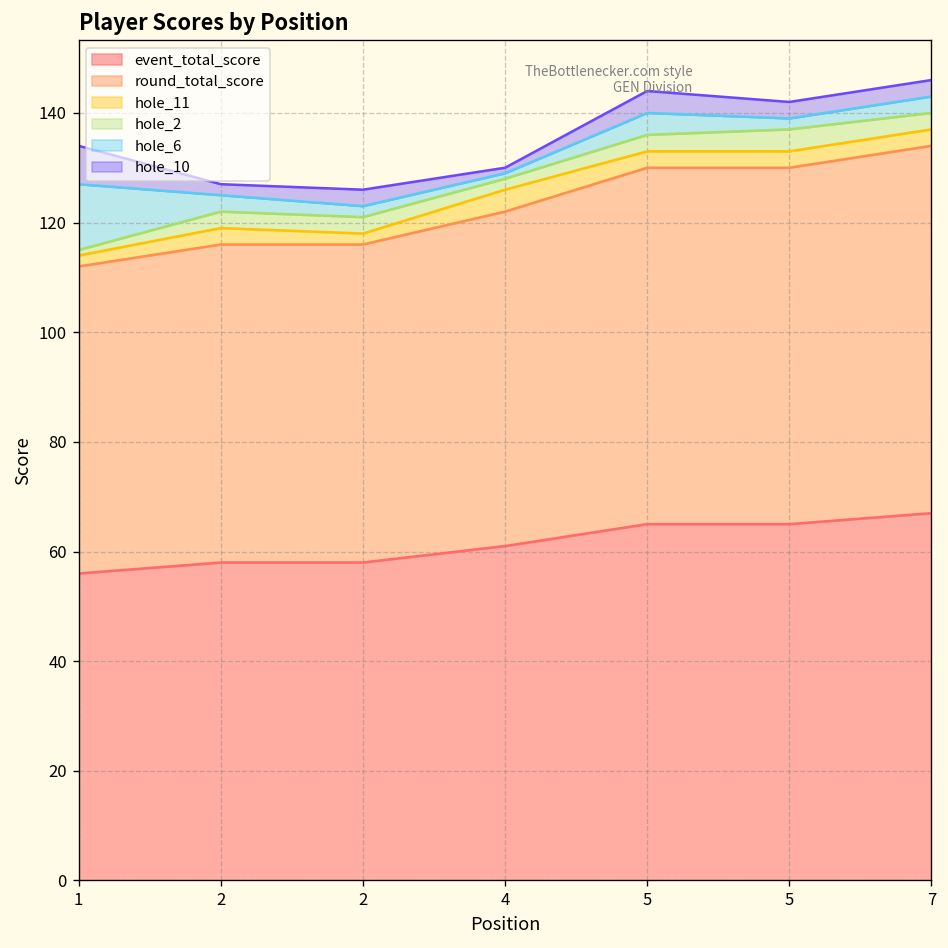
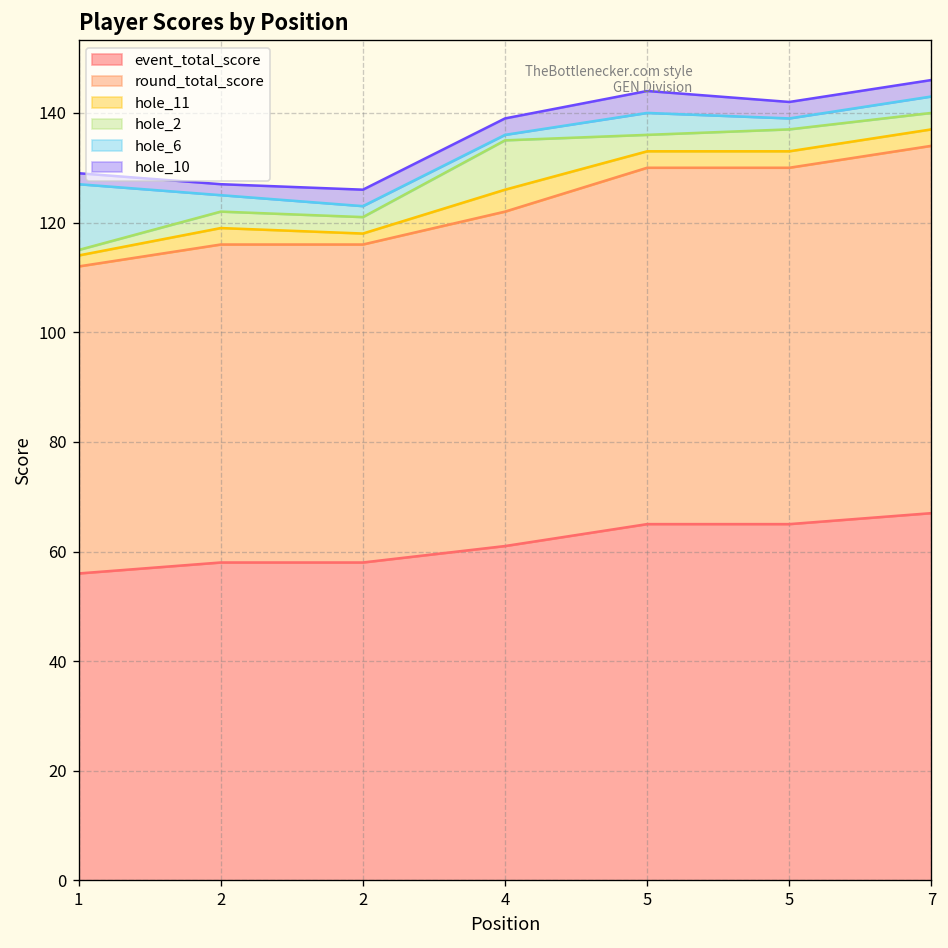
  {
    "hole_2": {
      "1": 1,
-     "4": 2,
+     "4": 9,
      "7": 3
    },
    "hole_6": {
      "1": 12,
      "4": 1,
      "7": 3
    },
    "hole_10": {
-     "1": 7,
-     "4": 1,
+     "1": 2,
+     "4": 3,
      "7": 3
    }
  }
